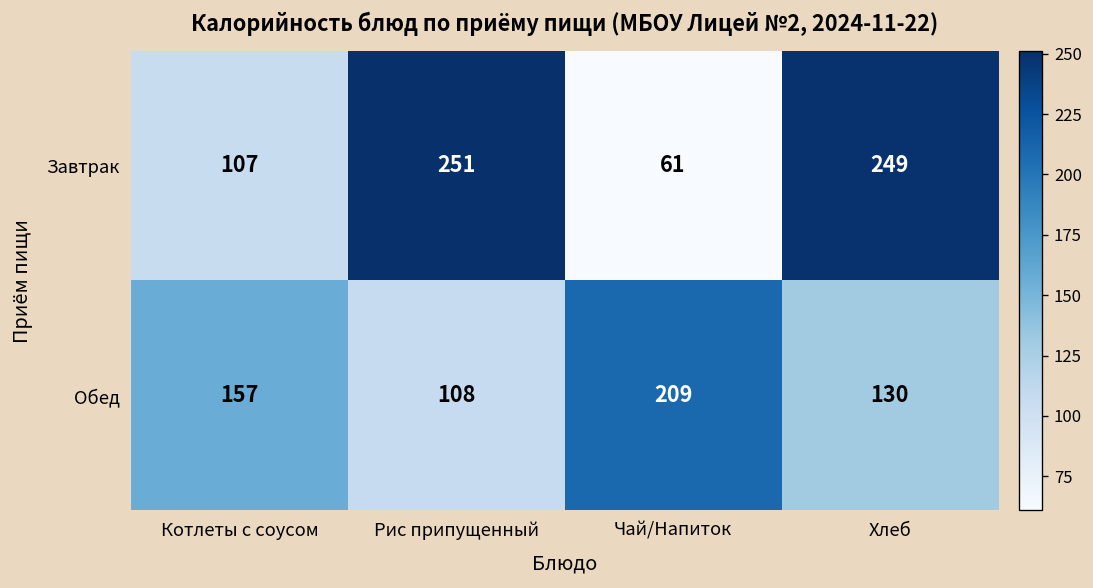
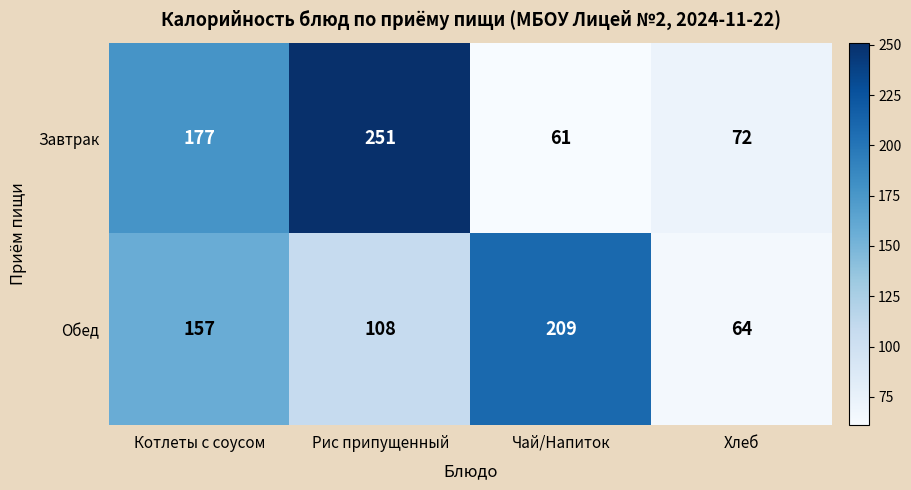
  {
    "Завтрак": {
-     "Котлеты с соусом": 107,
+     "Котлеты с соусом": 177,
      "Рис припущенный": 251,
      "Чай/Напиток": 61,
-     "Хлеб": 249
+     "Хлеб": 72
    },
    "Обед": {
      "Котлеты с соусом": 157,
      "Рис припущенный": 108,
      "Чай/Напиток": 209,
-     "Хлеб": 130
+     "Хлеб": 64
    }
  }
